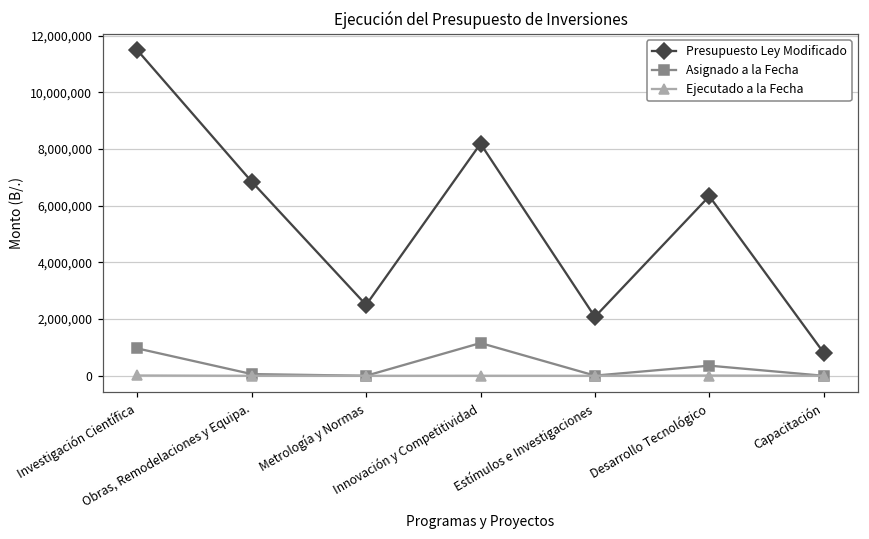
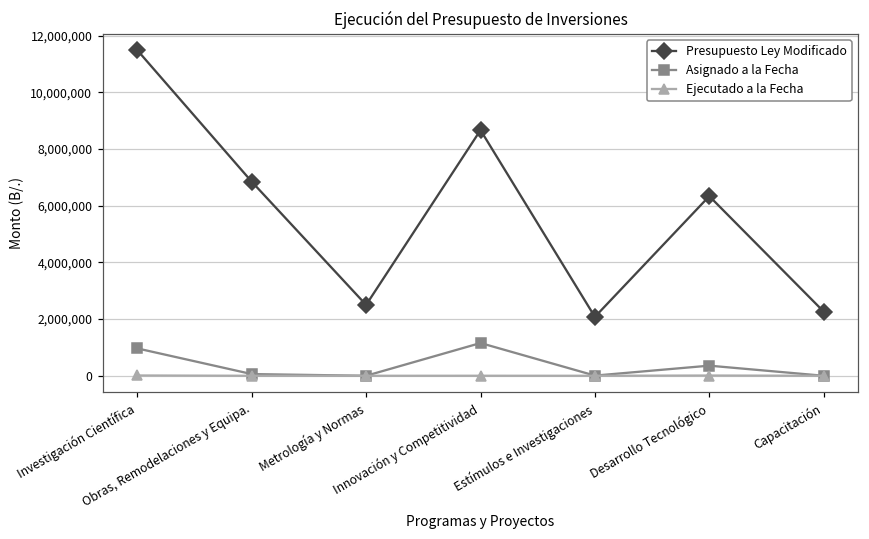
  {
    "Presupuesto Ley Modificado": {
      "Investigación Científica": "11,500,000",
      "Obras, Remodelaciones y Equipa.": "6,800,000",
      "Metrología y Normas": "2,500,000",
-     "Innovación y Competitividad": "8,200,000",
+     "Innovación y Competitividad": "8,700,000",
      "Estímulos e Investigaciones": "2,100,000",
      "Desarrollo Tecnológico": "6,300,000",
-     "Capacitación": "800,000"
+     "Capacitación": "2,300,000"
    }
  }
